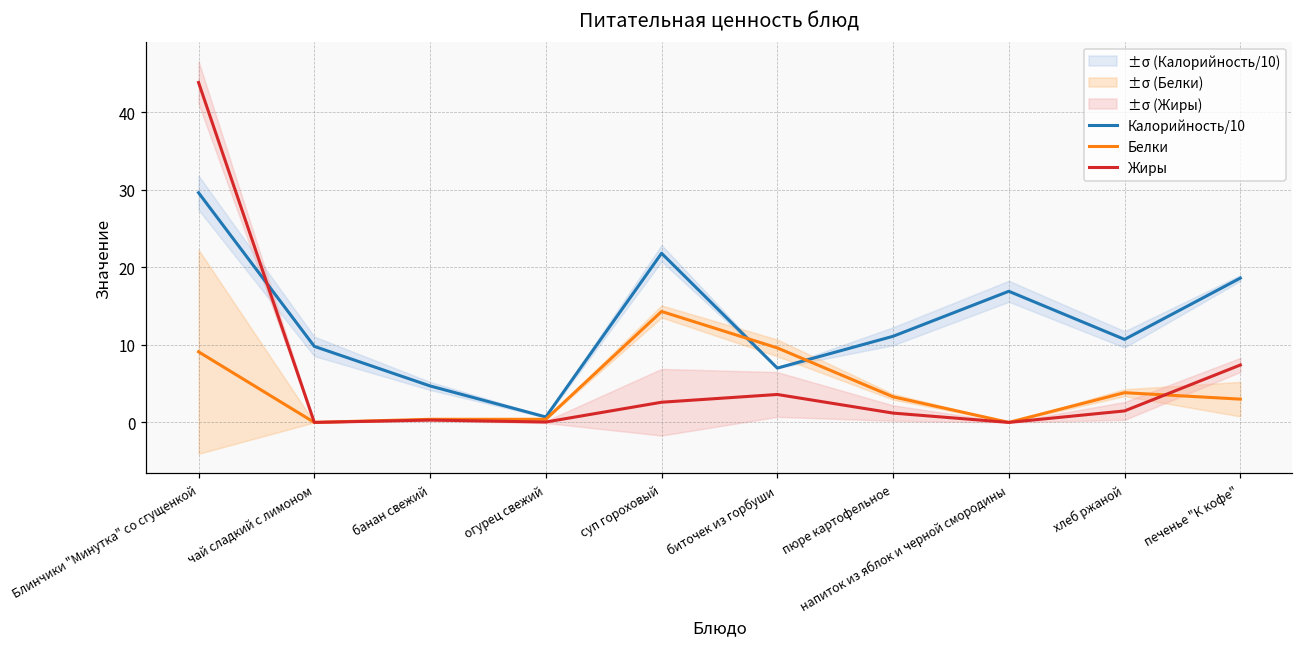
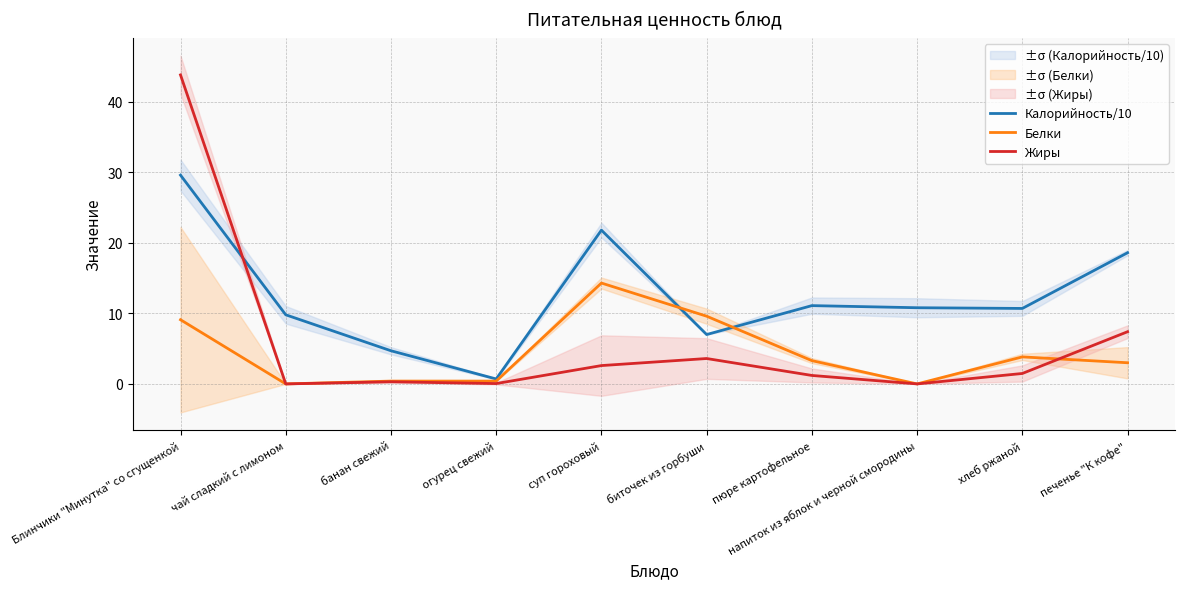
  {
    "Калорийность/10": {
      "Блинчики \"Минутка\" со сгущенкой": 30,
      "чай сладкий с лимоном": 10,
      "банан свежий": 5,
      "суп гороховый": 22,
      "пюре картофельное": 11,
-     "напиток из яблок и черной смородины": 17,
+     "напиток из яблок и черной смородины": 11,
      "хлеб ржаной": 11,
      "печенье \"К кофе\"": 19
    },
    "Белки": {
      "Блинчики \"Минутка\" со сгущенкой": 9,
      "суп гороховый": 14,
      "биточек из горбуши": 10,
      "хлеб ржаной": 4,
      "печенье \"К кофе\"": 3
    },
    "Жиры": {
      "Блинчики \"Минутка\" со сгущенкой": 44,
      "суп гороховый": 3,
      "биточек из горбуши": 4,
      "пюре картофельное": 1,
      "хлеб ржаной": 1,
      "печенье \"К кофе\"": 7
    }
  }
